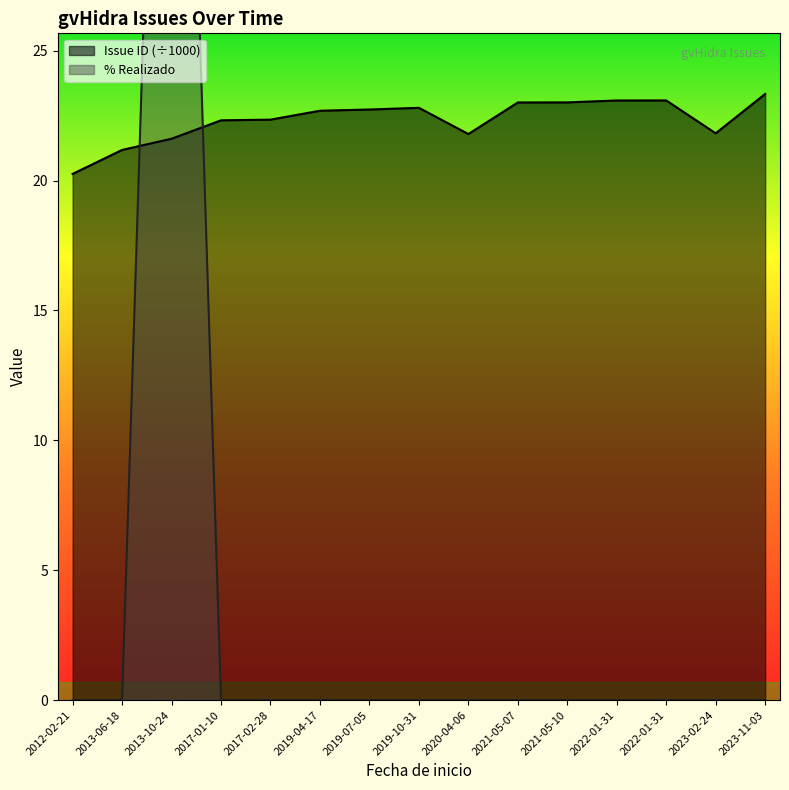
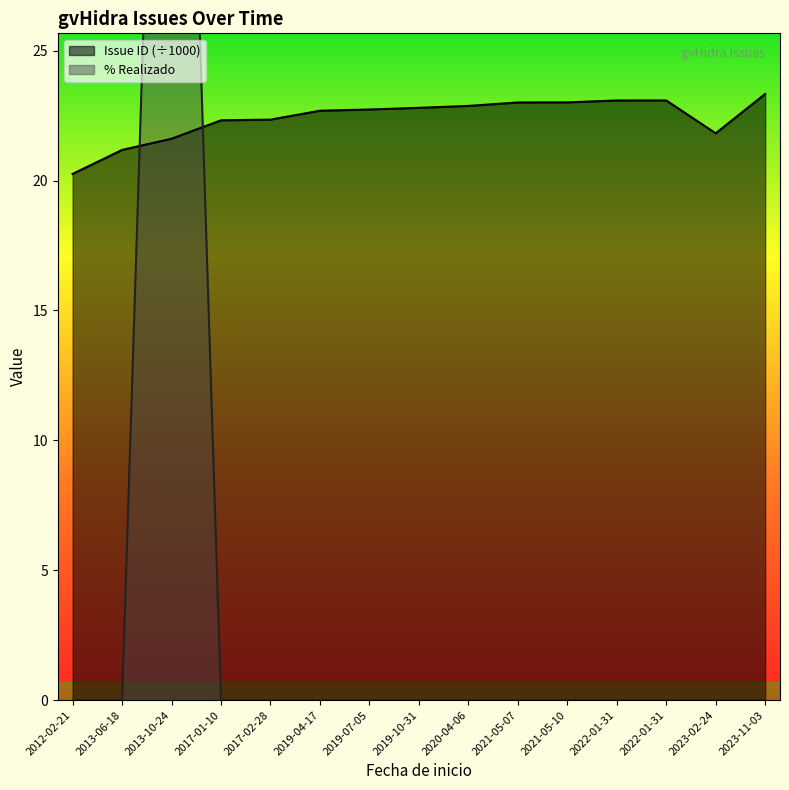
  {
    "Issue ID (÷1000)": {
      "2012-02-21": 20.3,
      "2013-06-18": 21.2,
      "2013-10-24": 21.6,
      "2017-01-10": 22.3,
      "2017-02-28": 22.3,
      "2019-04-17": 22.7,
      "2019-07-05": 22.7,
      "2019-10-31": 22.8,
-     "2020-04-06": 21.8,
+     "2020-04-06": 22.9,
      "2021-05-07": 23.0,
      "2021-05-10": 23.0,
      "2023-02-24": 21.8,
      "2023-11-03": 23.3
    },
    "% Realizado": {
      "2012-02-21": 0.0,
      "2013-06-18": 0.0,
      "2017-01-10": 0.0,
      "2017-02-28": 0.0,
      "2019-04-17": 0.0,
      "2019-07-05": 0.0,
      "2019-10-31": 0.0,
      "2020-04-06": 0.0,
      "2021-05-07": 0.0,
      "2021-05-10": 0.0,
      "2023-02-24": 0.0,
      "2023-11-03": 0.0
    }
  }
